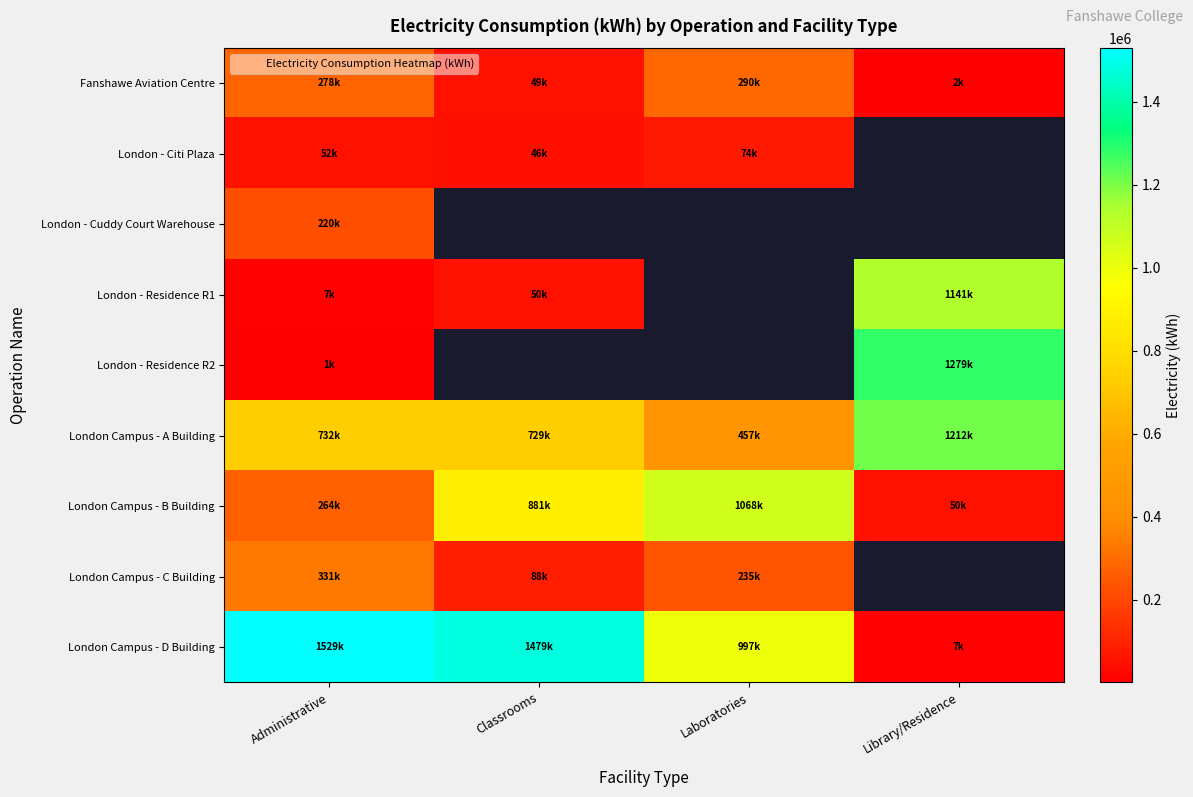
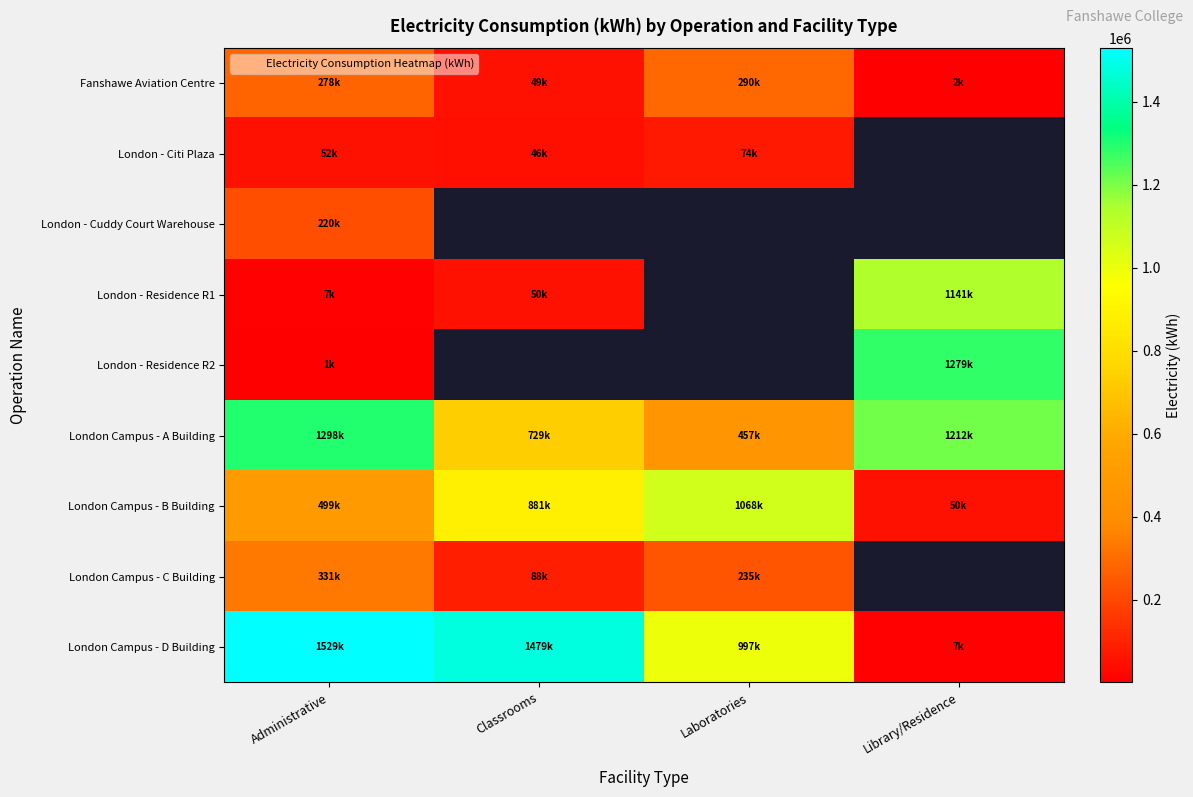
  {
    "Fanshawe Aviation Centre": {
      "Administrative": "278k",
      "Classrooms": "49k",
      "Laboratories": "290k",
      "Library/Residence": "2k"
    },
    "London - Citi Plaza": {
      "Administrative": "52k",
      "Classrooms": "46k",
      "Laboratories": "74k"
    },
    "London - Cuddy Court Warehouse": {
      "Administrative": "220k"
    },
    "London - Residence R1": {
      "Administrative": "7k",
      "Classrooms": "50k",
      "Library/Residence": "1141k"
    },
    "London - Residence R2": {
      "Administrative": "1k",
      "Library/Residence": "1279k"
    },
    "London Campus - A Building": {
-     "Administrative": "732k",
+     "Administrative": "1298k",
      "Classrooms": "729k",
      "Laboratories": "457k",
      "Library/Residence": "1212k"
    },
    "London Campus - B Building": {
-     "Administrative": "264k",
+     "Administrative": "499k",
      "Classrooms": "881k",
      "Laboratories": "1068k",
      "Library/Residence": "50k"
    },
    "London Campus - C Building": {
      "Administrative": "331k",
      "Classrooms": "88k",
      "Laboratories": "235k"
    },
    "London Campus - D Building": {
      "Administrative": "1529k",
      "Classrooms": "1479k",
      "Laboratories": "997k",
      "Library/Residence": "7k"
    }
  }
